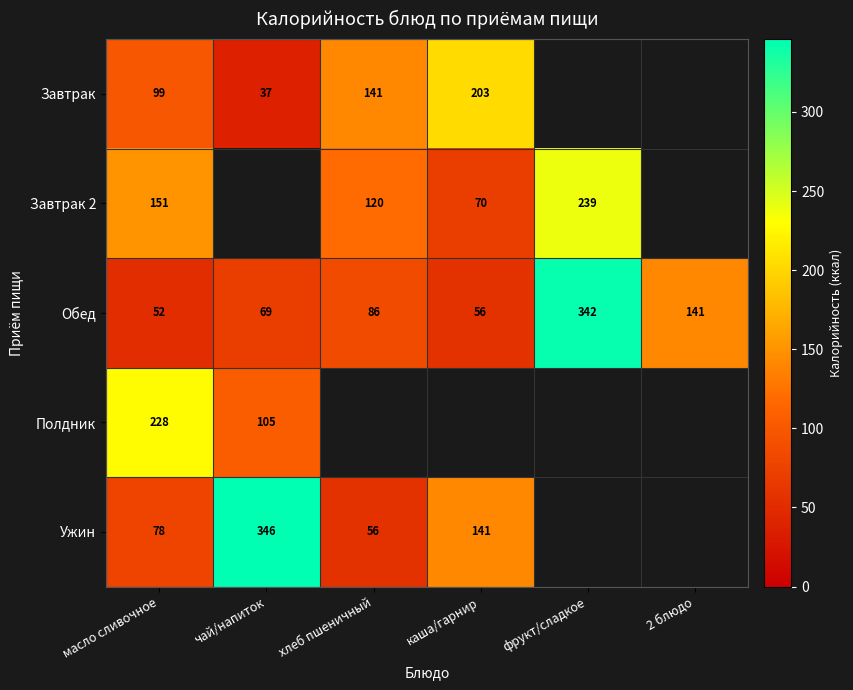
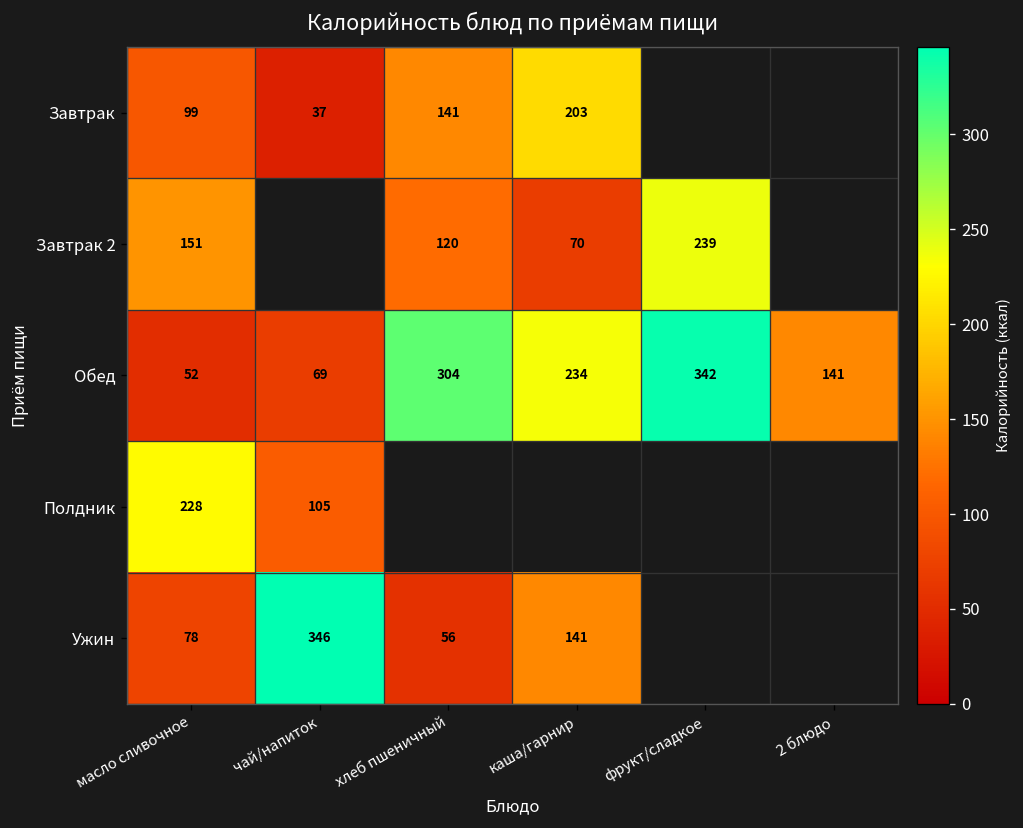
  {
    "Завтрак": {
      "масло сливочное": 99,
      "чай/напиток": 37,
      "хлеб пшеничный": 141,
      "каша/гарнир": 203
    },
    "Завтрак 2": {
      "масло сливочное": 151,
      "хлеб пшеничный": 120,
      "каша/гарнир": 70,
      "фрукт/сладкое": 239
    },
    "Обед": {
      "масло сливочное": 52,
      "чай/напиток": 69,
-     "хлеб пшеничный": 86,
-     "каша/гарнир": 56,
+     "хлеб пшеничный": 304,
+     "каша/гарнир": 234,
      "фрукт/сладкое": 342,
      "2 блюдо": 141
    },
    "Полдник": {
      "масло сливочное": 228,
      "чай/напиток": 105
    },
    "Ужин": {
      "масло сливочное": 78,
      "чай/напиток": 346,
      "хлеб пшеничный": 56,
      "каша/гарнир": 141
    }
  }
